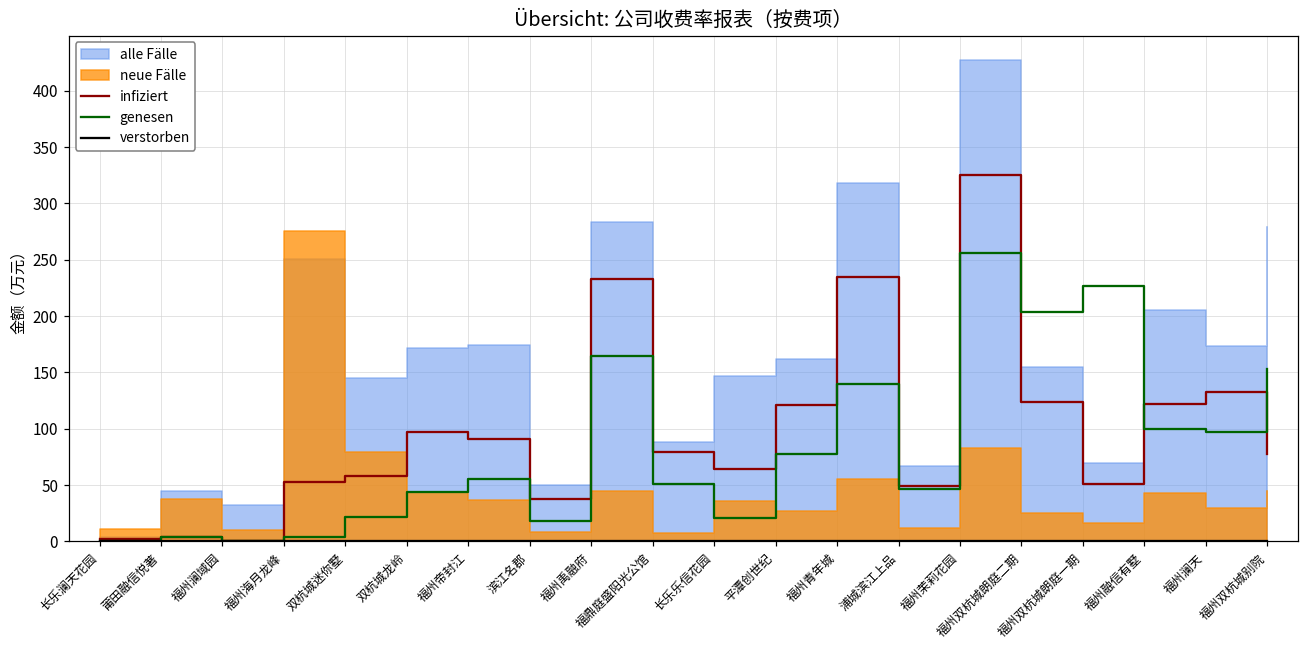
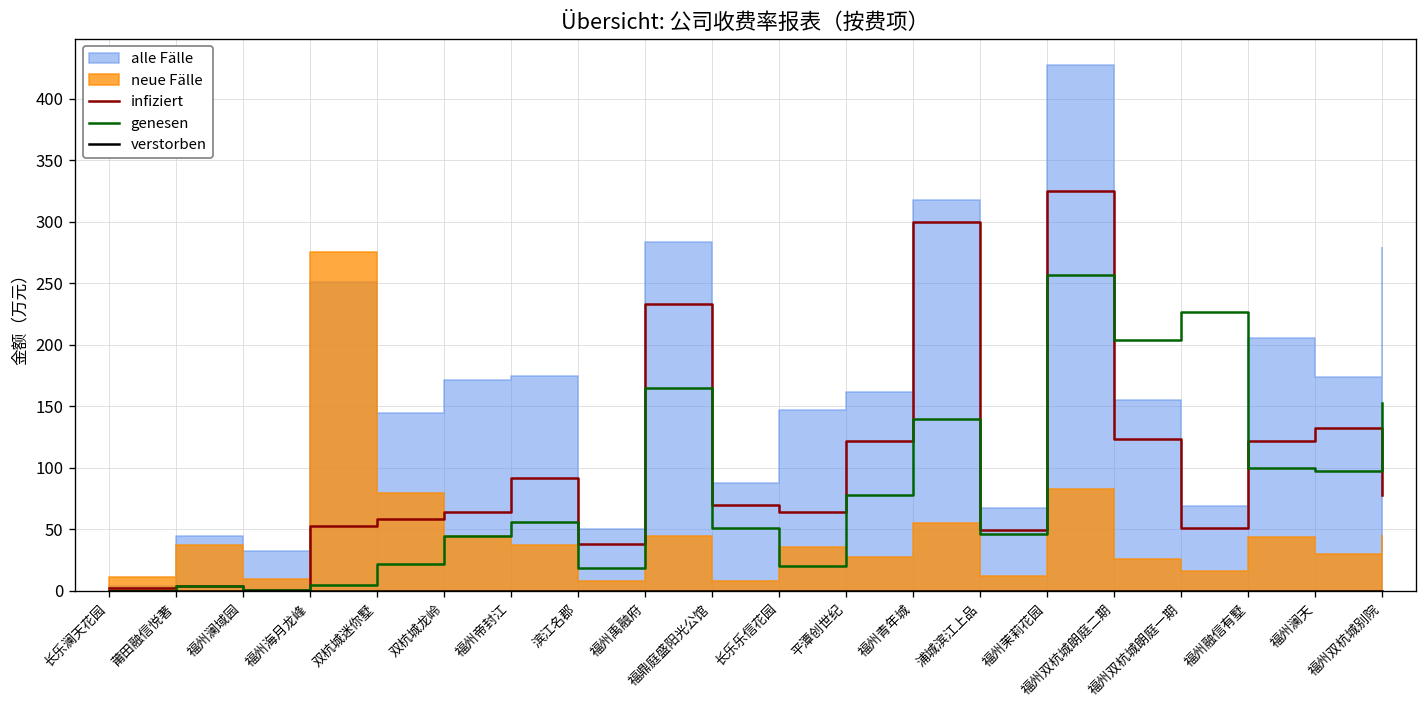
  {
    "infiziert": {
      "福州海月龙峰": 53,
      "双杭城迷你墅": 58,
-     "双杭城龙岭": 97,
+     "双杭城龙岭": 64,
      "福州帝封江": 91,
      "福州禹融府": 233,
-     "福鼎庭盛阳光公馆": 79,
+     "福鼎庭盛阳光公馆": 70,
      "长乐乐信花园": 64,
      "平潭创世纪": 121,
-     "福州青年城": 234,
+     "福州青年城": 300,
      "浦城滨江上品": 49,
      "福州茉莉花园": 325,
      "福州双杭城朗庭二期": 123,
      "福州双杭城朗庭一期": 51,
      "福州融信有墅": 122,
      "福州澜天": 132,
      "福州双杭城别院": 77
    },
    "genesen": {
      "福州海月龙峰": 4,
      "双杭城迷你墅": 22,
      "福州帝封江": 56,
      "滨江名郡": 18,
      "福州禹融府": 165,
      "福鼎庭盛阳光公馆": 51,
      "长乐乐信花园": 20,
      "平潭创世纪": 78,
      "福州青年城": 140,
      "浦城滨江上品": 46,
      "福州茉莉花园": 256,
      "福州双杭城朗庭二期": 204,
      "福州双杭城朗庭一期": 227,
      "福州融信有墅": 100,
      "福州澜天": 97,
      "福州双杭城别院": 153
    },
    "verstorben": {
      "莆田融信悦著": 0,
      "福州海月龙峰": 0,
      "双杭城迷你墅": 0,
      "双杭城龙岭": 0,
      "福州帝封江": 0,
      "滨江名郡": 0,
      "福州禹融府": 0,
      "福鼎庭盛阳光公馆": 0,
      "长乐乐信花园": 0,
      "平潭创世纪": 0,
      "福州青年城": 0,
      "浦城滨江上品": 0,
      "福州茉莉花园": 0,
      "福州双杭城朗庭二期": 0,
      "福州双杭城朗庭一期": 0,
      "福州融信有墅": 0,
      "福州澜天": 0,
      "福州双杭城别院": 0
    }
  }
